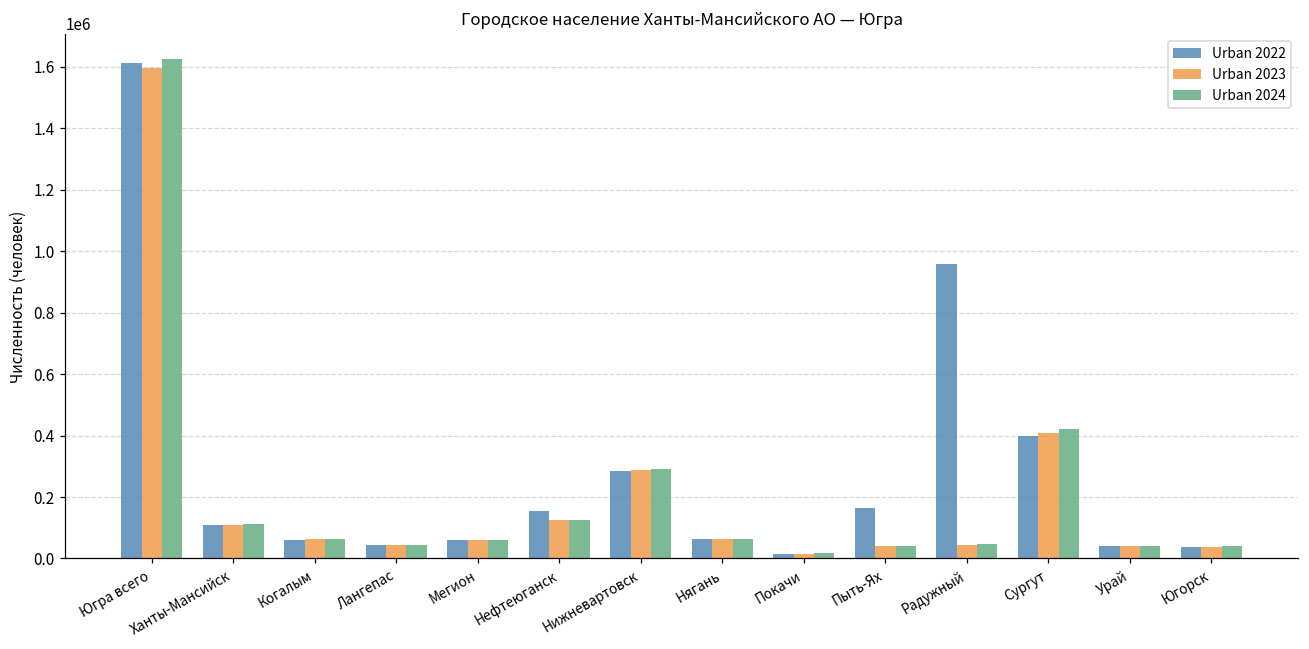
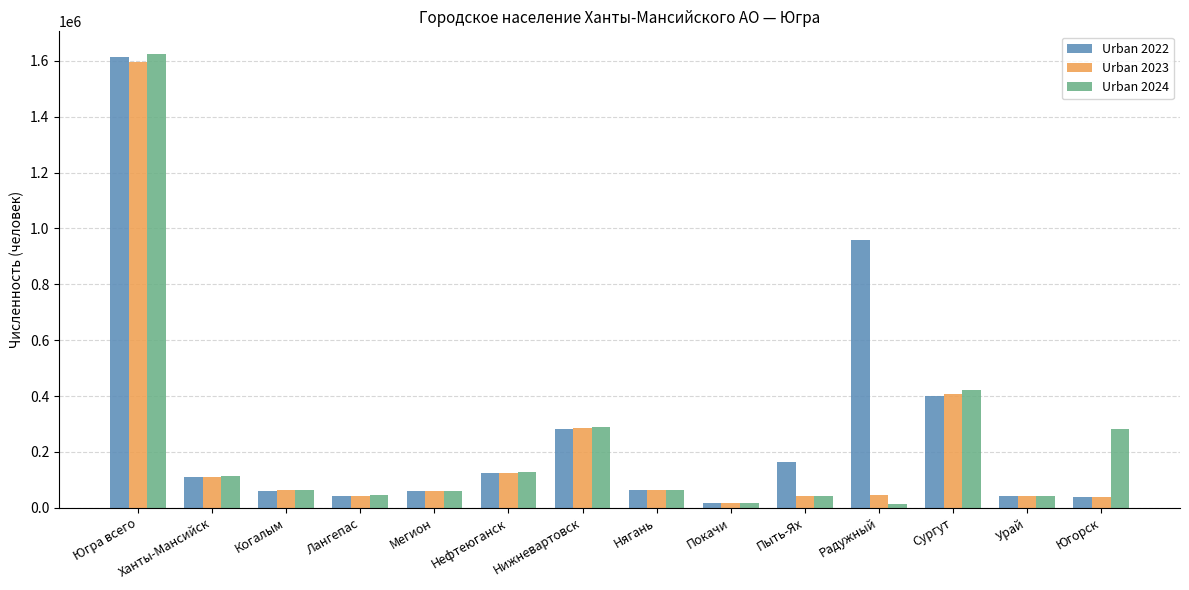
  {
    "Urban 2022": {
      "Югра всего": 1610000,
      "Ханты-Мансийск": 110000,
      "Когалым": 60000,
      "Лангепас": 40000,
      "Мегион": 60000,
-     "Нефтеюганск": 160000,
+     "Нефтеюганск": 120000,
      "Нижневартовск": 280000,
      "Нягань": 60000,
      "Покачи": 20000,
      "Пыть-Ях": 160000,
      "Радужный": 960000,
      "Сургут": 400000,
      "Урай": 40000,
      "Югорск": 40000
    },
    "Urban 2023": {
      "Югра всего": 1600000,
      "Ханты-Мансийск": 110000,
      "Когалым": 60000,
      "Лангепас": 40000,
      "Мегион": 60000,
      "Нефтеюганск": 120000,
      "Нижневартовск": 290000,
      "Нягань": 60000,
      "Покачи": 20000,
      "Пыть-Ях": 40000,
      "Радужный": 40000,
      "Сургут": 410000,
      "Урай": 40000,
      "Югорск": 40000
    },
    "Urban 2024": {
      "Югра всего": 1620000,
      "Ханты-Мансийск": 110000,
      "Когалым": 60000,
      "Лангепас": 40000,
      "Мегион": 60000,
      "Нефтеюганск": 130000,
      "Нижневартовск": 290000,
      "Нягань": 60000,
      "Покачи": 20000,
      "Пыть-Ях": 40000,
-     "Радужный": 50000,
+     "Радужный": 10000,
      "Сургут": 420000,
      "Урай": 40000,
-     "Югорск": 40000
+     "Югорск": 280000
    }
  }
